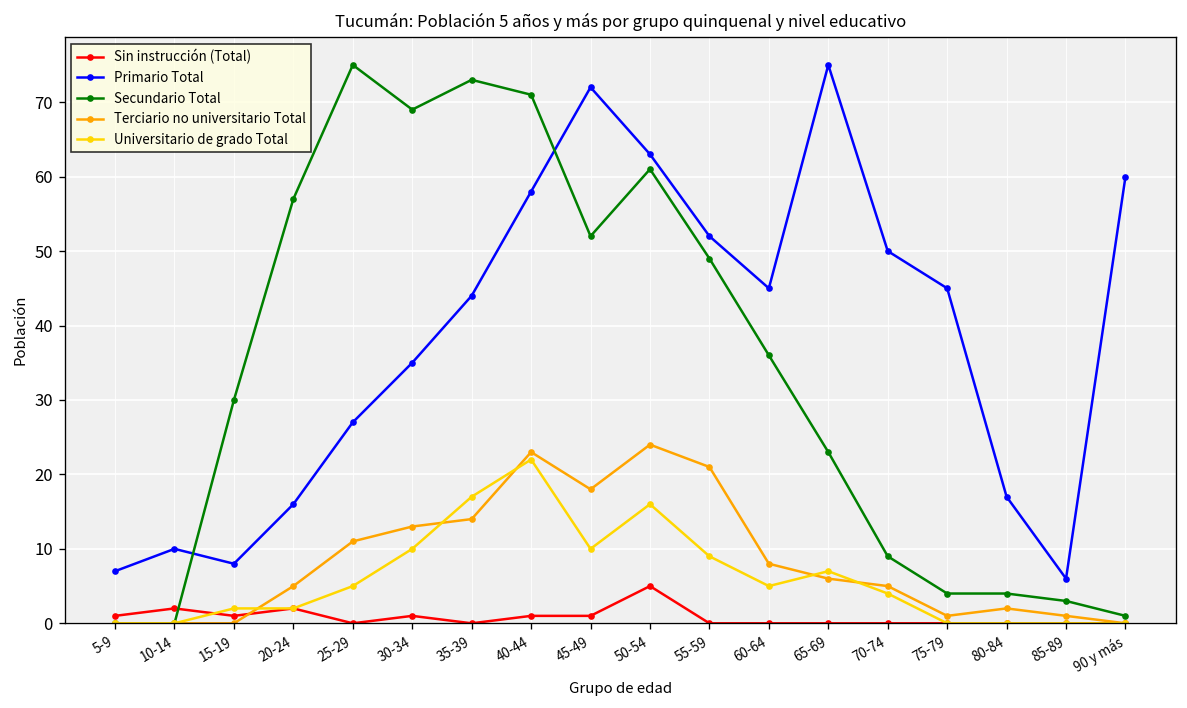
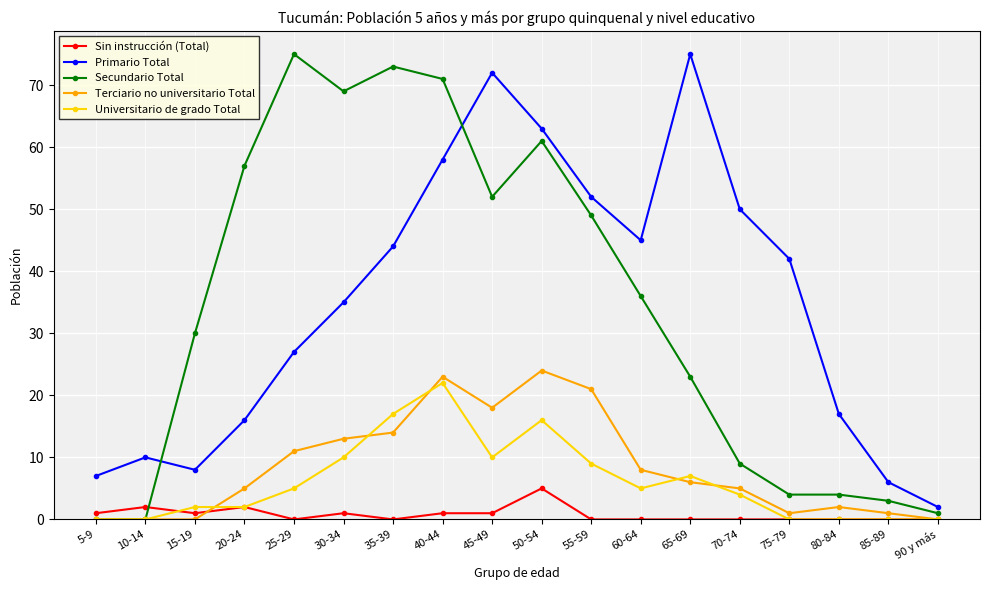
  {
    "Sin instrucción (Total)": {
      "5-9": 1,
      "10-14": 2,
      "15-19": 1,
      "25-29": 0,
      "30-34": 1,
      "35-39": 0,
      "40-44": 1,
      "45-49": 1,
      "50-54": 5,
      "55-59": 0,
      "60-64": 0,
      "65-69": 0,
      "70-74": 0
    },
    "Primario Total": {
      "5-9": 7,
      "10-14": 10,
      "15-19": 8,
      "20-24": 16,
      "25-29": 27,
      "30-34": 35,
      "35-39": 44,
      "40-44": 58,
      "45-49": 72,
      "50-54": 63,
      "55-59": 52,
      "60-64": 45,
      "65-69": 75,
      "70-74": 50,
-     "75-79": 45,
+     "75-79": 42,
      "80-84": 17,
      "85-89": 6,
-     "90 y más": 60
+     "90 y más": 2
    },
    "Secundario Total": {
      "15-19": 30,
      "20-24": 57,
      "25-29": 75,
      "30-34": 69,
      "35-39": 73,
      "40-44": 71,
      "45-49": 52,
      "50-54": 61,
      "55-59": 49,
      "60-64": 36,
      "65-69": 23,
      "70-74": 9,
      "75-79": 4,
      "80-84": 4,
      "85-89": 3,
      "90 y más": 1
    }
  }
